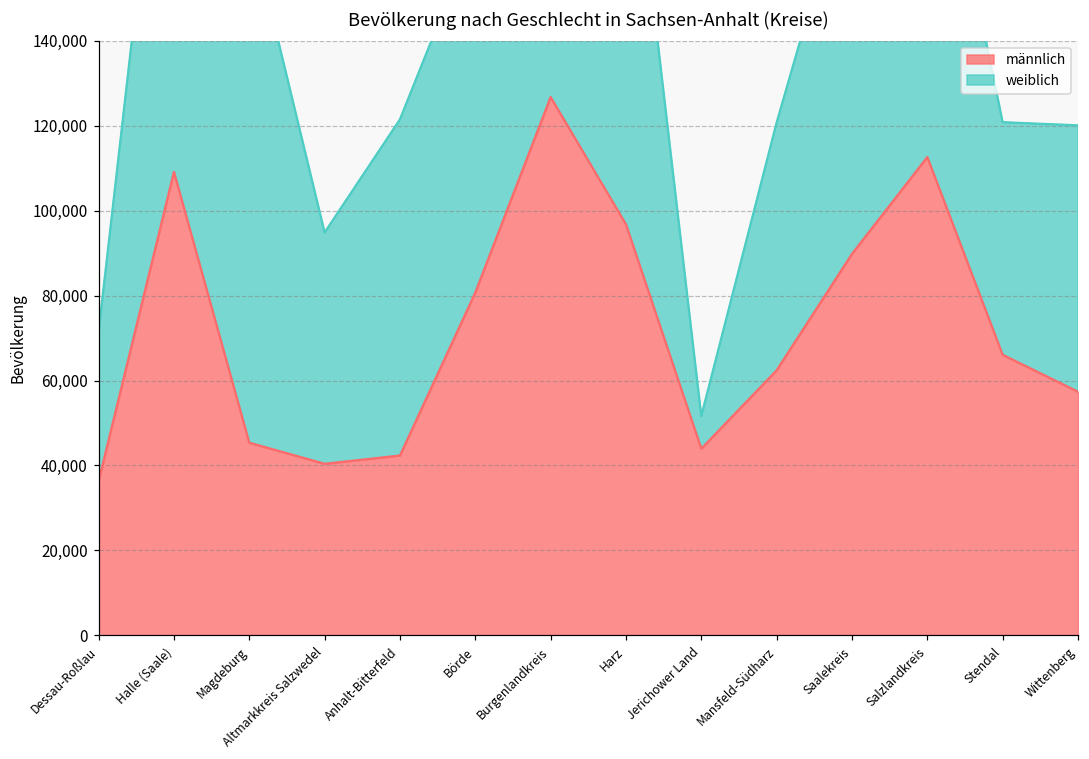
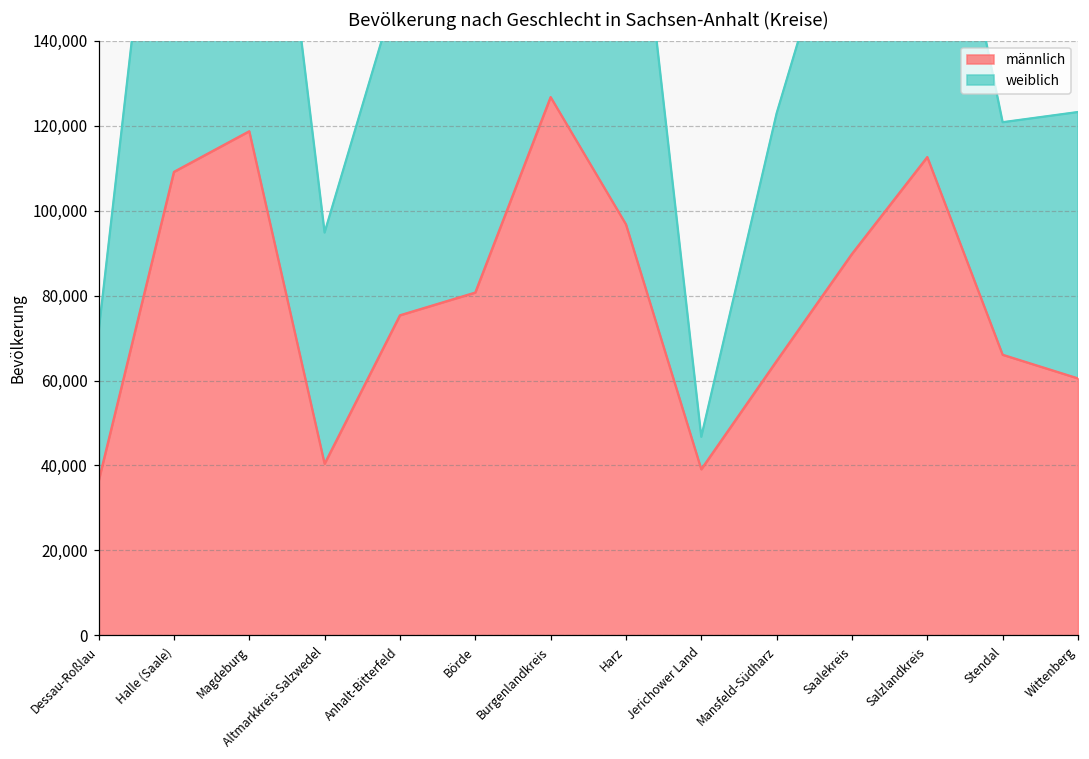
  {
    "männlich": {
      "Dessau-Roßlau": "36,000",
      "Halle (Saale)": "109,000",
-     "Magdeburg": "45,000",
+     "Magdeburg": "119,000",
      "Altmarkkreis Salzwedel": "40,000",
-     "Anhalt-Bitterfeld": "42,000",
+     "Anhalt-Bitterfeld": "75,000",
      "Börde": "81,000",
      "Burgenlandkreis": "127,000",
      "Harz": "97,000",
-     "Jerichower Land": "44,000",
-     "Mansfeld-Südharz": "62,000",
+     "Jerichower Land": "39,000",
+     "Mansfeld-Südharz": "65,000",
      "Saalekreis": "90,000",
      "Salzlandkreis": "113,000",
      "Stendal": "66,000",
-     "Wittenberg": "57,000"
+     "Wittenberg": "60,000"
    },
    "weiblich": {
      "Dessau-Roßlau": "35,000",
      "Altmarkkreis Salzwedel": "54,000",
      "Jerichower Land": "8,000",
      "Mansfeld-Südharz": "58,000",
      "Stendal": "55,000",
      "Wittenberg": "63,000"
    }
  }
